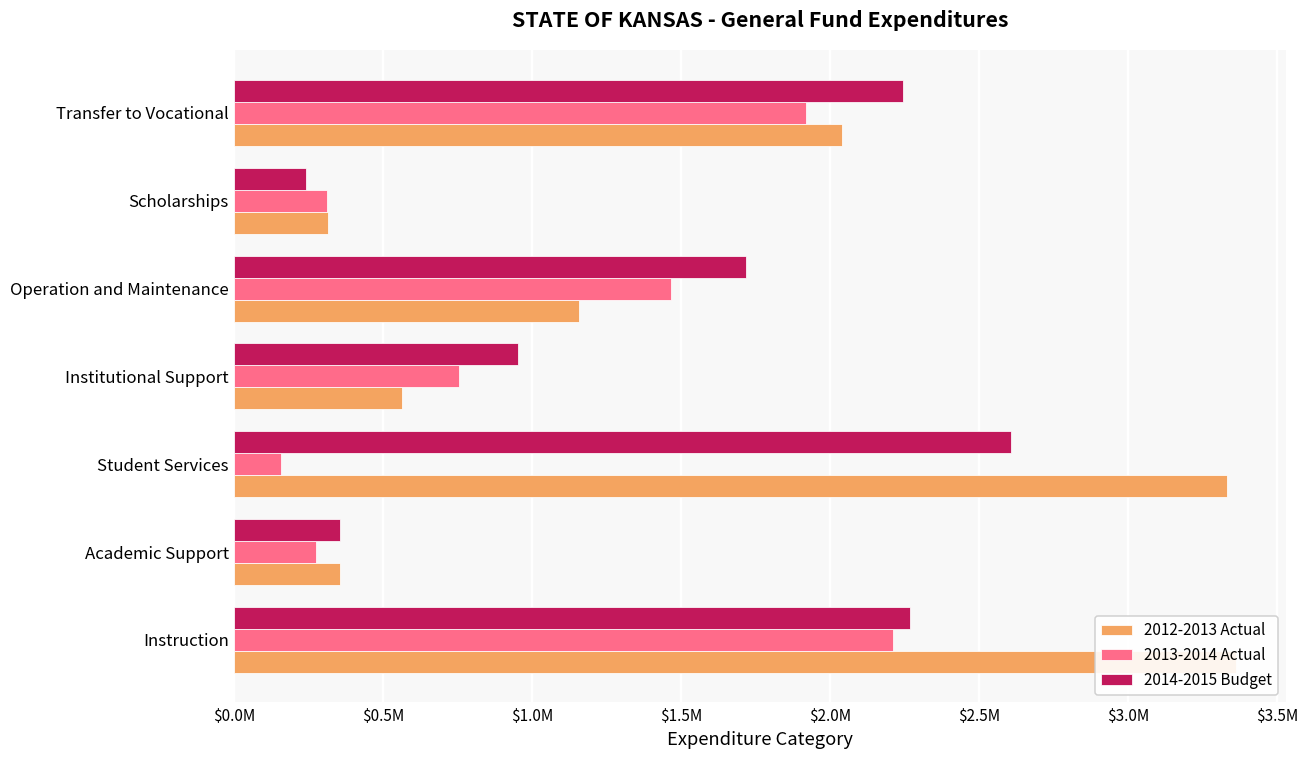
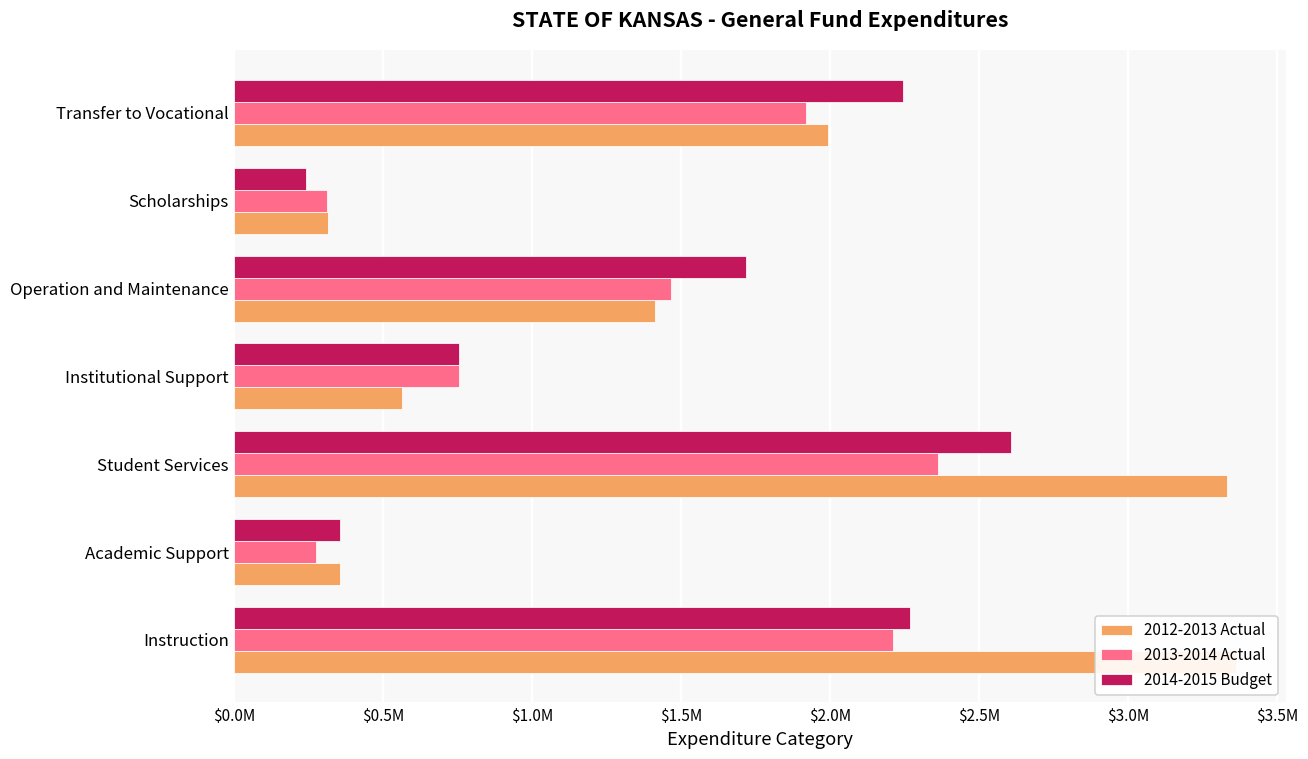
  {
    "2012-2013 Actual": {
-     "Transfer to Vocational": "$2040000",
+     "Transfer to Vocational": "$1990000",
      "Scholarships": "$320000",
-     "Operation and Maintenance": "$1160000",
+     "Operation and Maintenance": "$1410000",
      "Institutional Support": "$560000",
      "Student Services": "$3330000",
      "Academic Support": "$350000"
    },
    "2013-2014 Actual": {
      "Transfer to Vocational": "$1920000",
      "Scholarships": "$310000",
      "Operation and Maintenance": "$1470000",
      "Institutional Support": "$760000",
-     "Student Services": "$160000",
+     "Student Services": "$2360000",
      "Academic Support": "$280000",
      "Instruction": "$2210000"
    },
    "2014-2015 Budget": {
      "Transfer to Vocational": "$2240000",
      "Scholarships": "$240000",
      "Operation and Maintenance": "$1720000",
-     "Institutional Support": "$950000",
+     "Institutional Support": "$760000",
      "Student Services": "$2610000",
      "Academic Support": "$360000",
      "Instruction": "$2270000"
    }
  }
